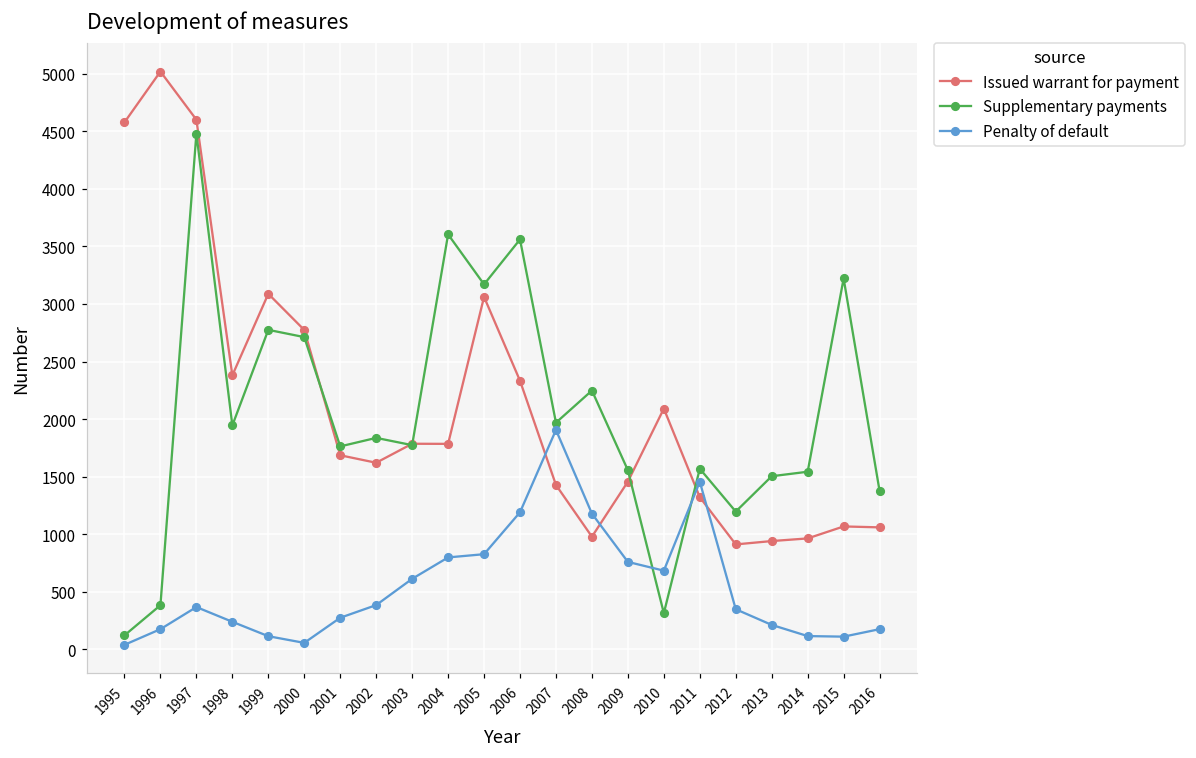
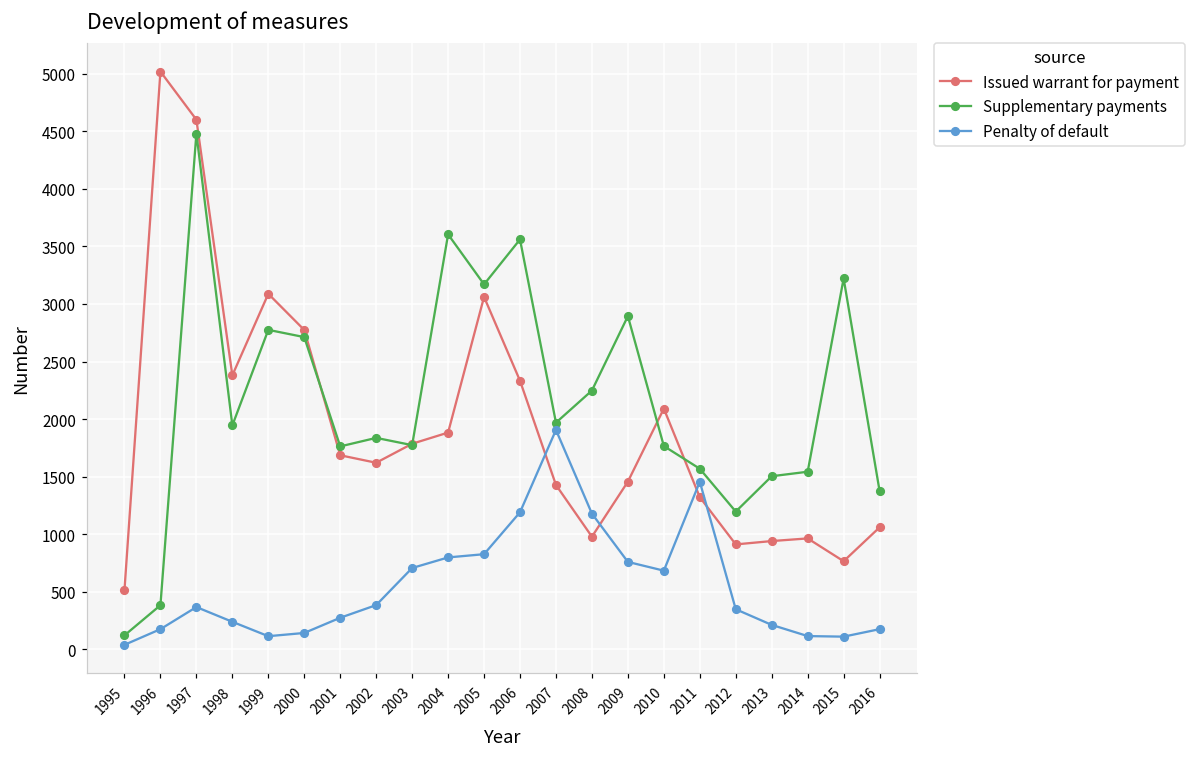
  {
    "Issued warrant for payment": {
-     "1995": 4580,
+     "1995": 520,
      "1996": 5020,
      "1997": 4600,
      "1998": 2380,
      "1999": 3090,
      "2000": 2770,
      "2001": 1690,
      "2002": 1620,
-     "2004": 1790,
+     "2004": 1880,
      "2005": 3060,
      "2006": 2330,
      "2007": 1430,
      "2008": 980,
      "2009": 1460,
      "2010": 2090,
      "2011": 1320,
      "2012": 910,
      "2013": 940,
      "2014": 960,
-     "2015": 1070,
+     "2015": 770,
      "2016": 1060
    },
    "Supplementary payments": {
      "1995": 120,
      "1996": 380,
      "1997": 4480,
      "1998": 1950,
      "1999": 2780,
      "2000": 2710,
      "2001": 1760,
      "2002": 1840,
      "2004": 3600,
      "2005": 3170,
      "2006": 3560,
      "2007": 1970,
      "2008": 2250,
-     "2009": 1560,
-     "2010": 320,
+     "2009": 2890,
+     "2010": 1770,
      "2011": 1570,
      "2012": 1200,
      "2013": 1500,
      "2014": 1540,
      "2015": 3220,
      "2016": 1380
    },
    "Penalty of default": {
      "1995": 40,
      "1996": 180,
      "1997": 370,
      "1998": 240,
      "1999": 120,
-     "2000": 60,
+     "2000": 140,
      "2001": 280,
      "2002": 390,
-     "2003": 610,
+     "2003": 710,
      "2004": 800,
      "2005": 830,
      "2006": 1190,
      "2007": 1910,
      "2008": 1180,
      "2009": 760,
      "2010": 680,
      "2011": 1460,
      "2012": 350,
      "2013": 210,
      "2014": 120,
      "2015": 110,
      "2016": 180
    }
  }
